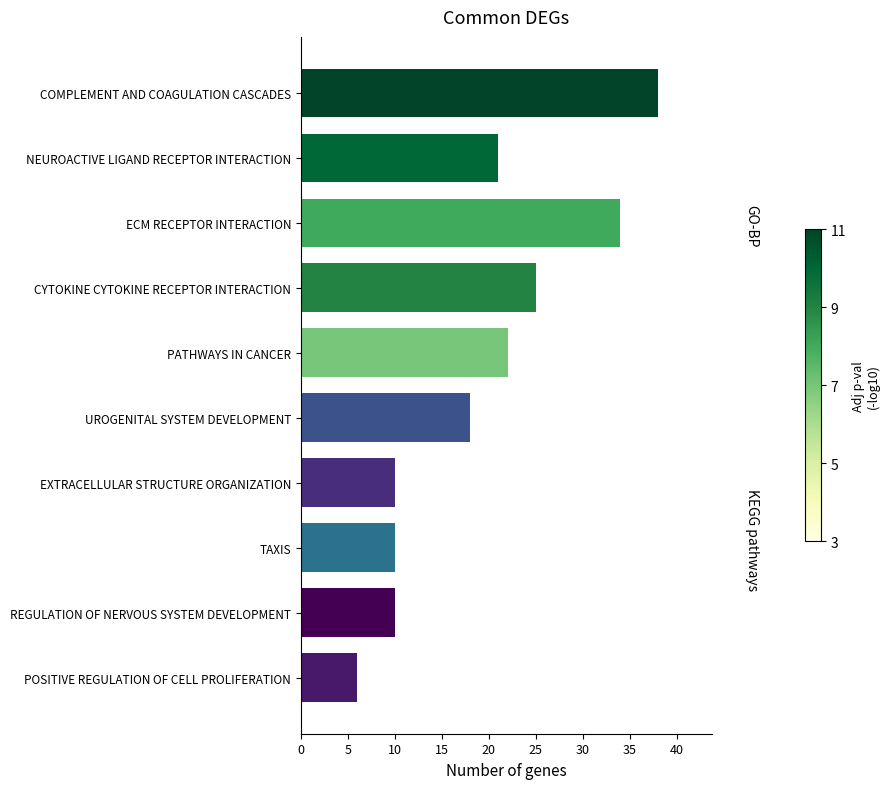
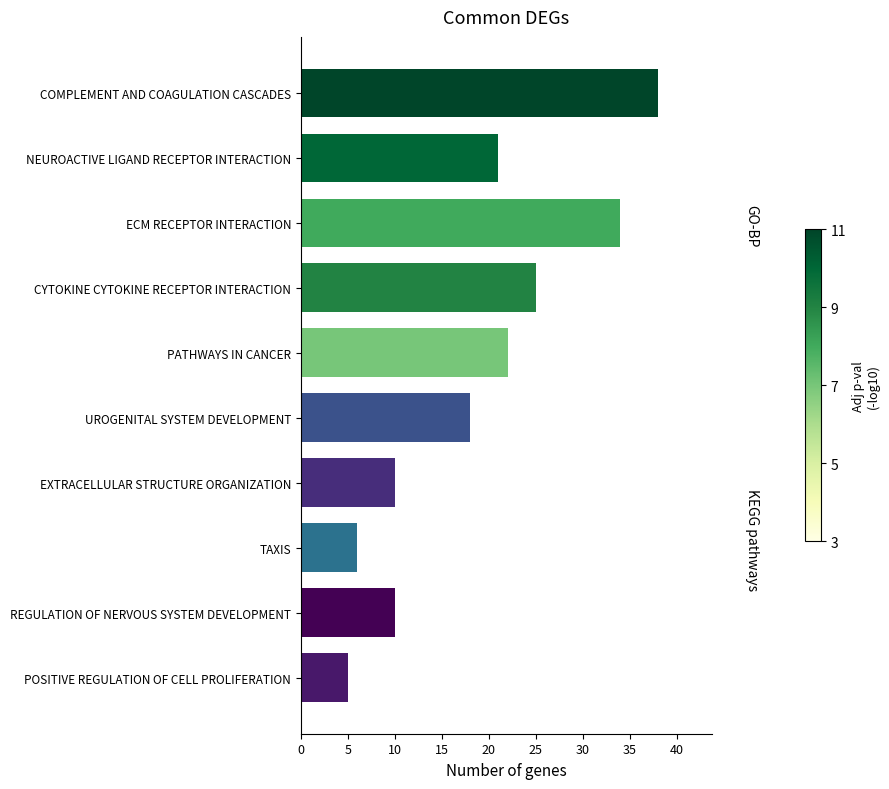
  {
    "COMPLEMENT AND COAGULATION CASCADES": 38,
    "NEUROACTIVE LIGAND RECEPTOR INTERACTION": 21,
    "ECM RECEPTOR INTERACTION": 34,
    "CYTOKINE CYTOKINE RECEPTOR INTERACTION": 25,
    "PATHWAYS IN CANCER": 22,
    "UROGENITAL SYSTEM DEVELOPMENT": 18,
    "EXTRACELLULAR STRUCTURE ORGANIZATION": 10,
-   "TAXIS": 10,
+   "TAXIS": 6,
    "REGULATION OF NERVOUS SYSTEM DEVELOPMENT": 10,
-   "POSITIVE REGULATION OF CELL PROLIFERATION": 6
+   "POSITIVE REGULATION OF CELL PROLIFERATION": 5
  }
